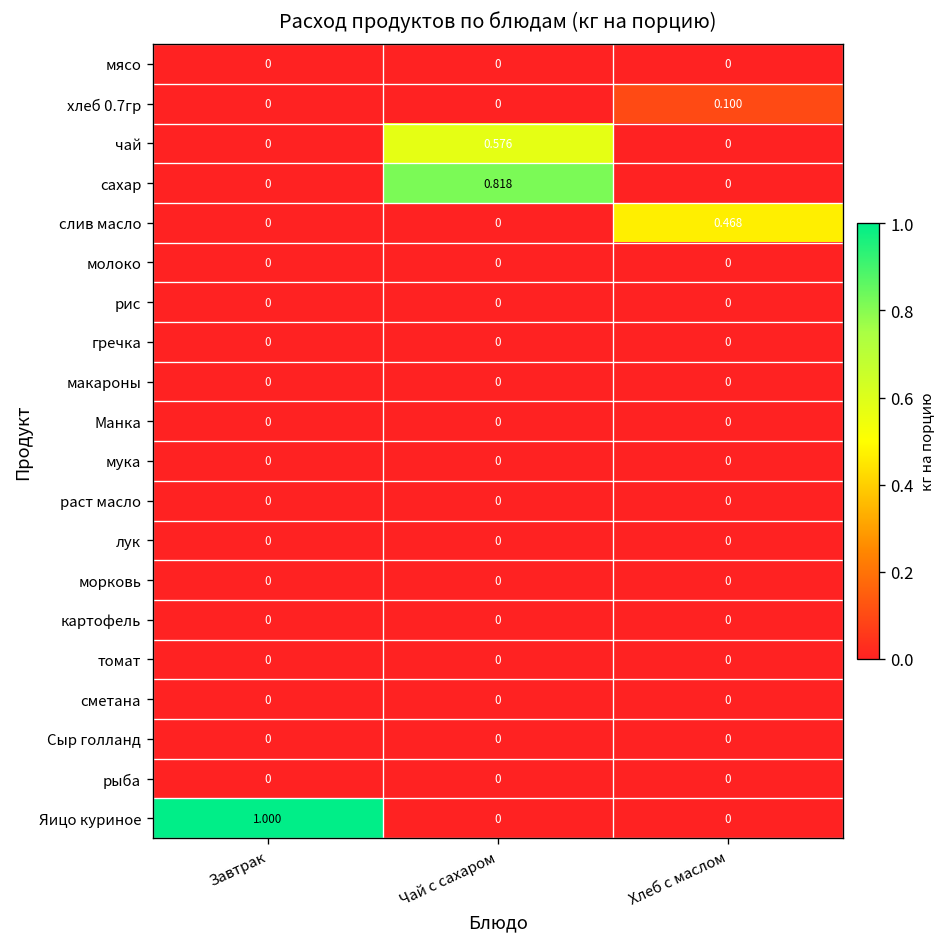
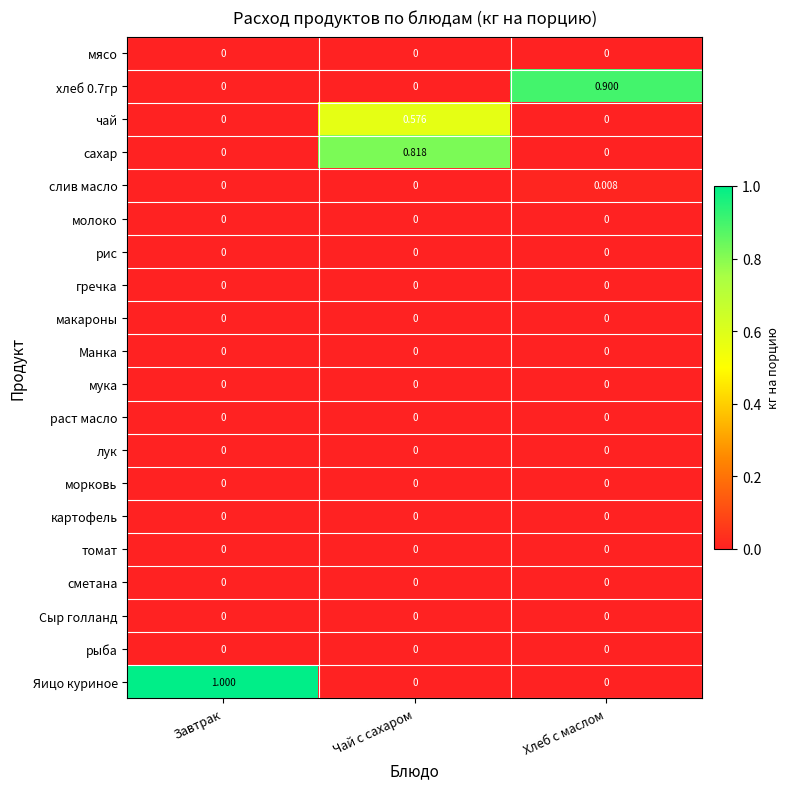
  {
    "мясо": {
      "Завтрак": 0,
      "Чай с сахаром": 0,
      "Хлеб с маслом": 0
    },
    "хлеб 0.7гр": {
      "Завтрак": 0,
      "Чай с сахаром": 0,
-     "Хлеб с маслом": 0.100
+     "Хлеб с маслом": 0.900
    },
    "чай": {
      "Завтрак": 0,
      "Чай с сахаром": 0.576,
      "Хлеб с маслом": 0
    },
    "сахар": {
      "Завтрак": 0,
      "Чай с сахаром": 0.818,
      "Хлеб с маслом": 0
    },
    "слив масло": {
      "Завтрак": 0,
      "Чай с сахаром": 0,
-     "Хлеб с маслом": 0.468
+     "Хлеб с маслом": 0.008
    },
    "молоко": {
      "Завтрак": 0,
      "Чай с сахаром": 0,
      "Хлеб с маслом": 0
    },
    "рис": {
      "Завтрак": 0,
      "Чай с сахаром": 0,
      "Хлеб с маслом": 0
    },
    "гречка": {
      "Завтрак": 0,
      "Чай с сахаром": 0,
      "Хлеб с маслом": 0
    },
    "макароны": {
      "Завтрак": 0,
      "Чай с сахаром": 0,
      "Хлеб с маслом": 0
    },
    "Манка": {
      "Завтрак": 0,
      "Чай с сахаром": 0,
      "Хлеб с маслом": 0
    },
    "мука": {
      "Завтрак": 0,
      "Чай с сахаром": 0,
      "Хлеб с маслом": 0
    },
    "раст масло": {
      "Завтрак": 0,
      "Чай с сахаром": 0,
      "Хлеб с маслом": 0
    },
    "лук": {
      "Завтрак": 0,
      "Чай с сахаром": 0,
      "Хлеб с маслом": 0
    },
    "морковь": {
      "Завтрак": 0,
      "Чай с сахаром": 0,
      "Хлеб с маслом": 0
    },
    "картофель": {
      "Завтрак": 0,
      "Чай с сахаром": 0,
      "Хлеб с маслом": 0
    },
    "томат": {
      "Завтрак": 0,
      "Чай с сахаром": 0,
      "Хлеб с маслом": 0
    },
    "сметана": {
      "Завтрак": 0,
      "Чай с сахаром": 0,
      "Хлеб с маслом": 0
    },
    "Сыр голланд": {
      "Завтрак": 0,
      "Чай с сахаром": 0,
      "Хлеб с маслом": 0
    },
    "рыба": {
      "Завтрак": 0,
      "Чай с сахаром": 0,
      "Хлеб с маслом": 0
    },
    "Яицо куриное": {
      "Завтрак": 1.000,
      "Чай с сахаром": 0,
      "Хлеб с маслом": 0
    }
  }
